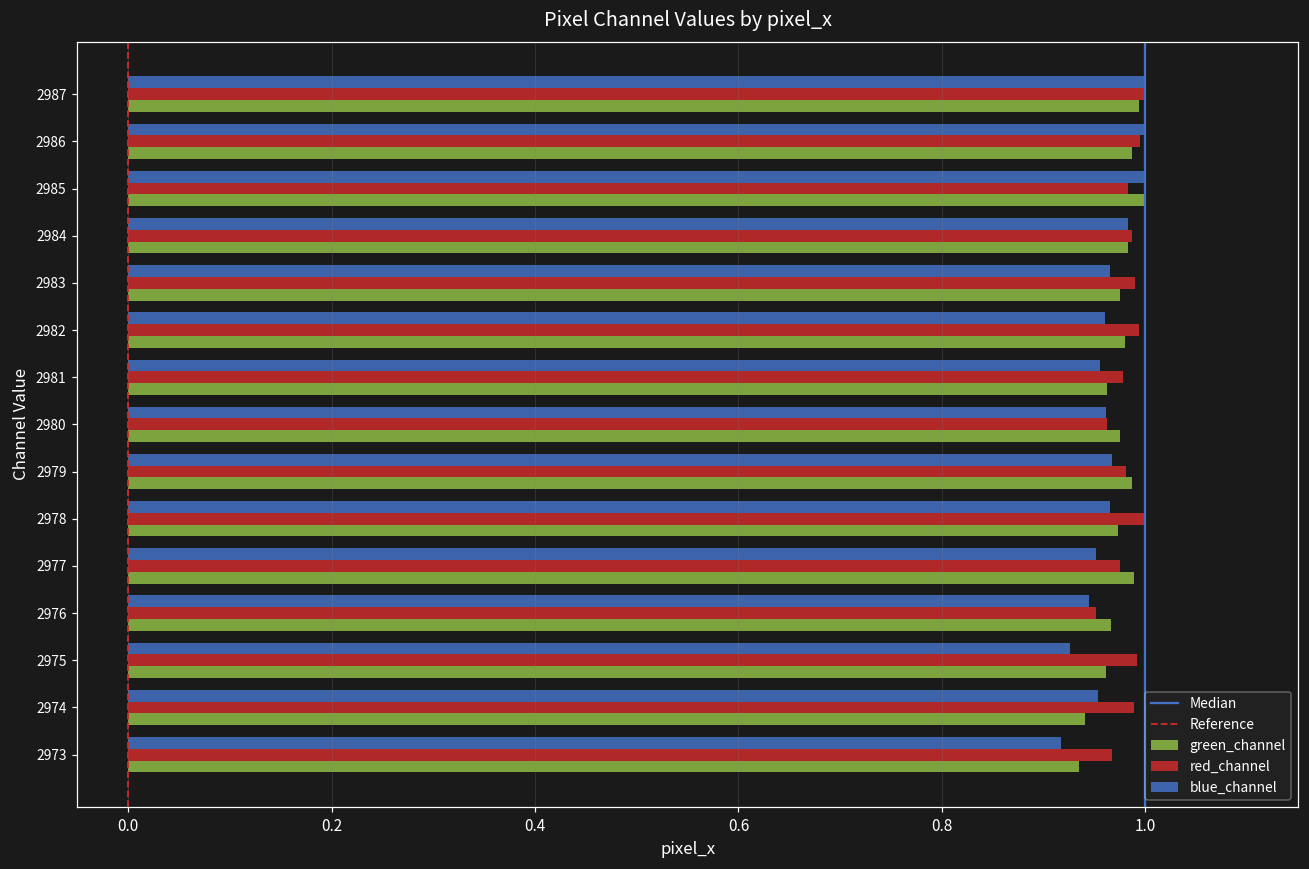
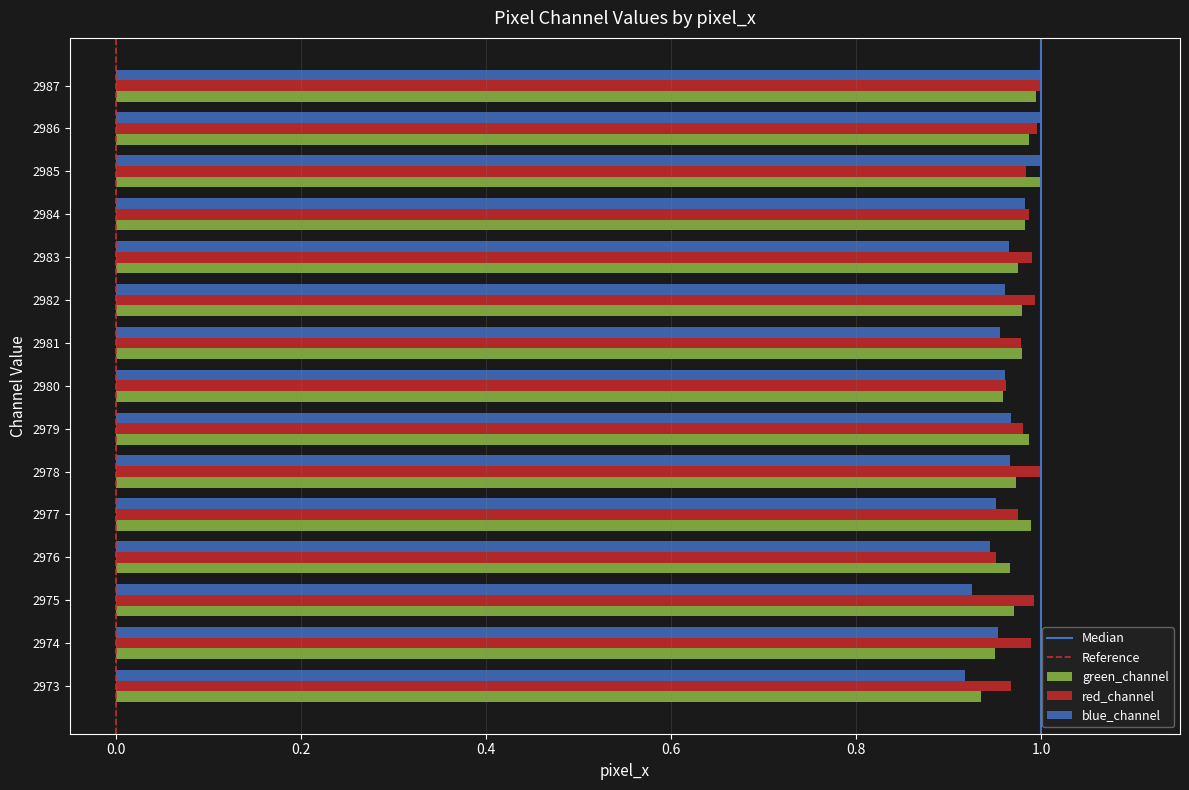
  {
    "green_channel": {
      "2987": 0.99,
      "2986": 0.99,
      "2985": 1.00,
      "2984": 0.98,
      "2983": 0.97,
      "2982": 0.98,
-     "2981": 0.96,
-     "2980": 0.97,
+     "2981": 0.98,
+     "2980": 0.96,
      "2979": 0.99,
      "2978": 0.97,
      "2977": 0.99,
      "2976": 0.97,
-     "2975": 0.96,
-     "2974": 0.94,
+     "2975": 0.97,
+     "2974": 0.95,
      "2973": 0.93
    },
    "red_channel": {
      "2987": 1.00,
      "2986": 1.00,
      "2985": 0.98,
      "2984": 0.99,
      "2983": 0.99,
      "2982": 0.99,
      "2981": 0.98,
      "2980": 0.96,
      "2979": 0.98,
      "2978": 1.00,
      "2977": 0.98,
      "2976": 0.95,
      "2975": 0.99,
      "2974": 0.99,
      "2973": 0.97
    },
    "blue_channel": {
      "2987": 1.00,
      "2986": 1.00,
      "2985": 1.00,
      "2984": 0.98,
      "2983": 0.97,
      "2982": 0.96,
      "2981": 0.96,
      "2980": 0.96,
      "2979": 0.97,
      "2978": 0.97,
      "2977": 0.95,
      "2976": 0.94,
      "2975": 0.93,
      "2974": 0.95,
      "2973": 0.92
    }
  }
